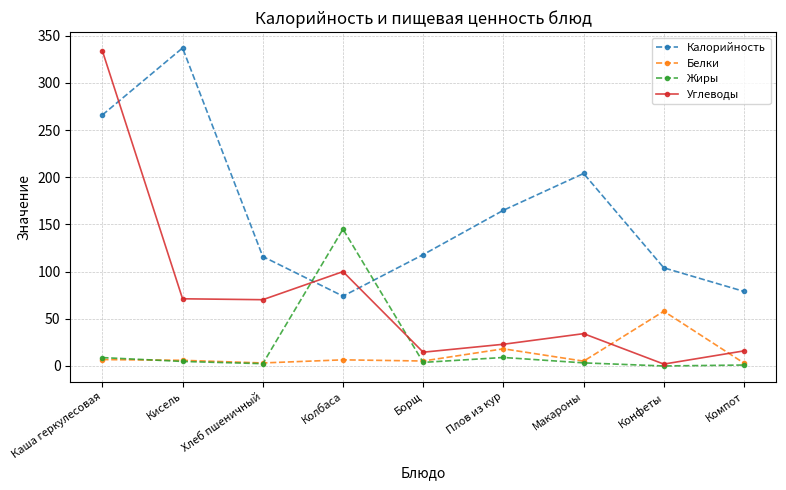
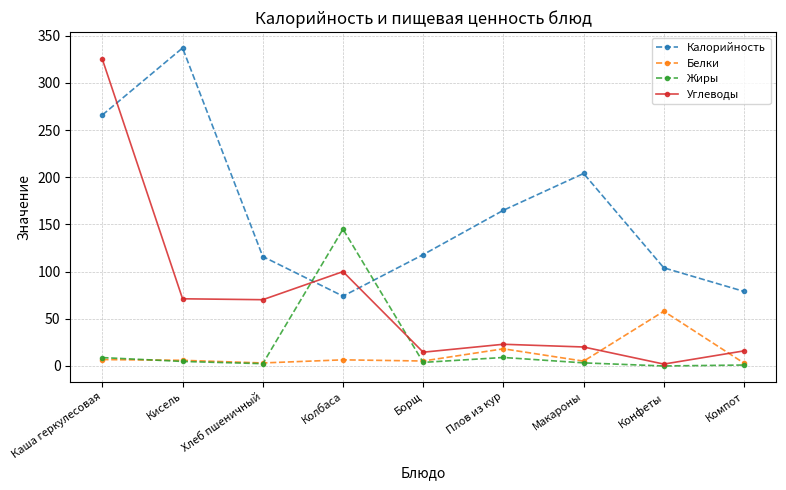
  {
    "Калорийность": {
      "Каша геркулесовая": 270,
      "Кисель": 340,
      "Хлеб пшеничный": 120,
      "Колбаса": 70,
      "Борщ": 120,
      "Плов из кур": 170,
      "Макароны": 200,
      "Конфеты": 100,
      "Компот": 80
    },
    "Белки": {
      "Колбаса": 10,
      "Плов из кур": 20,
      "Конфеты": 60
    },
    "Жиры": {
      "Колбаса": 150,
      "Плов из кур": 10
    },
    "Углеводы": {
-     "Каша геркулесовая": 334,
+     "Каша геркулесовая": 325,
      "Кисель": 70,
      "Хлеб пшеничный": 70,
      "Колбаса": 100,
      "Борщ": 10,
      "Плов из кур": 20,
-     "Макароны": 30,
+     "Макароны": 20,
      "Компот": 20
    }
  }
